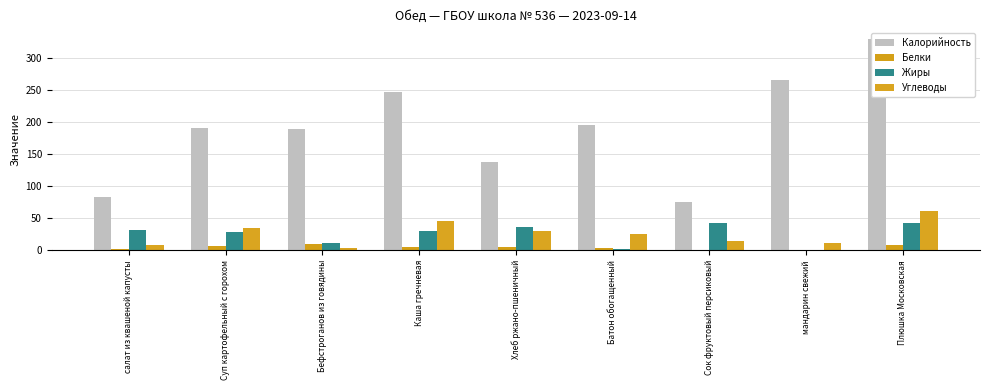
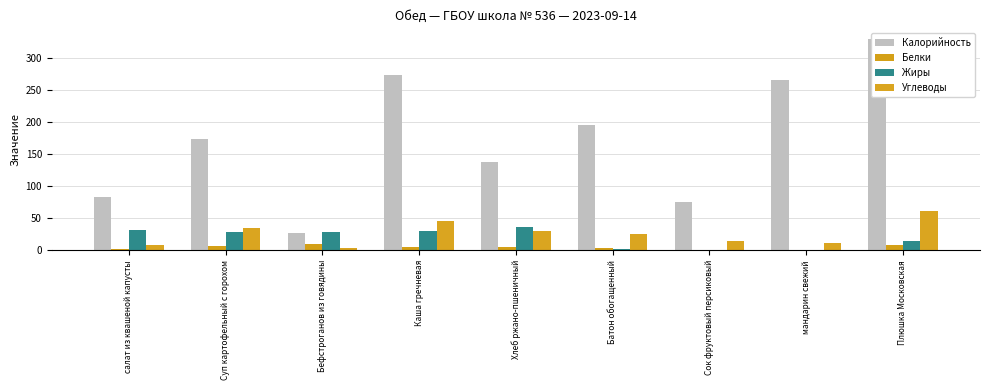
  {
    "Калорийность": {
      "салат из квашеной капусты": 80,
-     "Суп картофельный с горохом": 190,
-     "Бефстроганов из говядины": 190,
-     "Каша гречневая": 250,
+     "Суп картофельный с горохом": 170,
+     "Бефстроганов из говядины": 30,
+     "Каша гречневая": 270,
      "Хлеб ржано-пшеничный": 140,
      "Батон обогащенный": 200,
      "Сок фруктовый персиковый": 80,
      "мандарин свежий": 270
    },
    "Жиры": {
      "салат из квашеной капусты": 30,
      "Суп картофельный с горохом": 30,
-     "Бефстроганов из говядины": 10,
+     "Бефстроганов из говядины": 30,
      "Каша гречневая": 30,
      "Хлеб ржано-пшеничный": 40,
-     "Сок фруктовый персиковый": 40,
-     "Плюшка Московская": 40
+     "Сок фруктовый персиковый": 0,
+     "Плюшка Московская": 10
    }
  }
